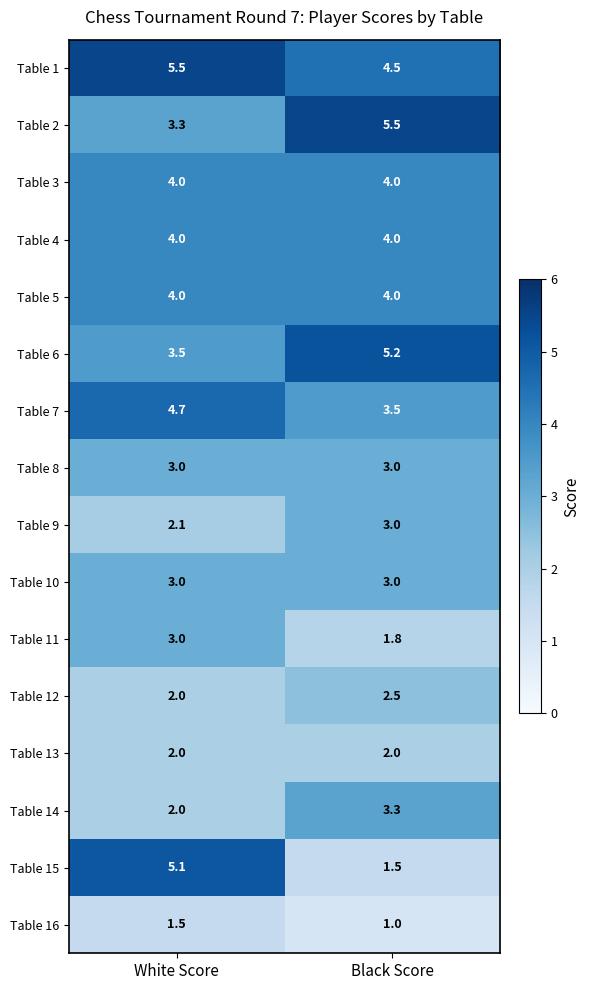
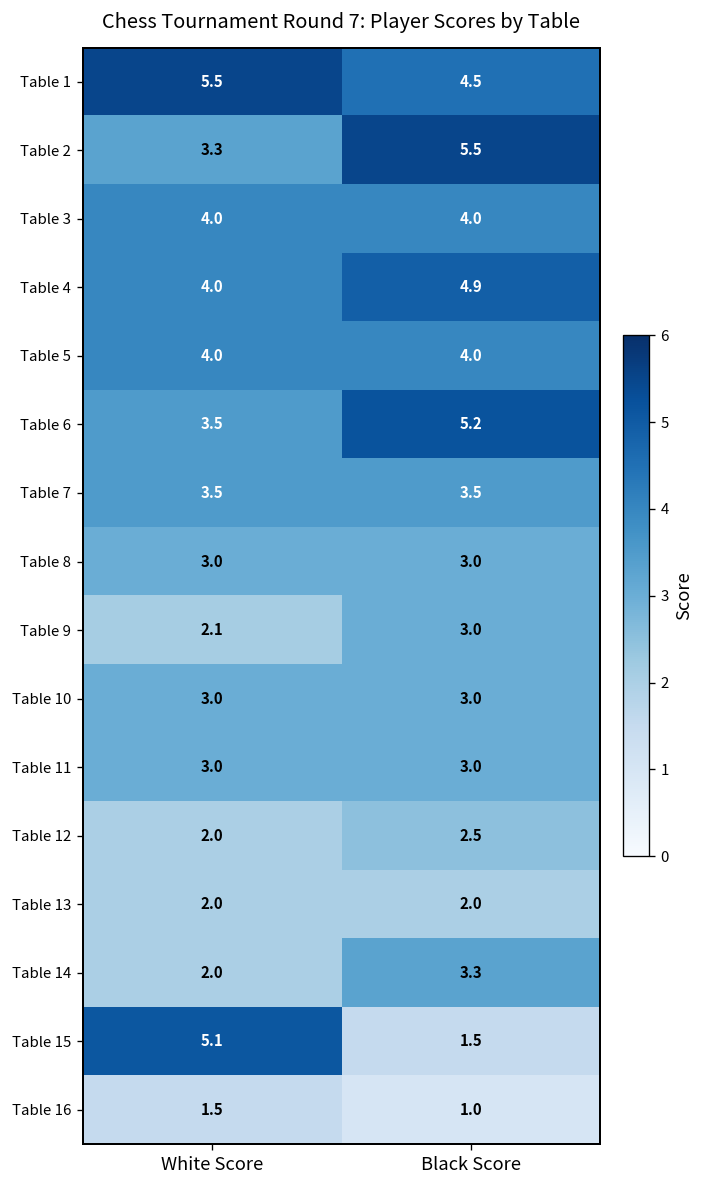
  {
    "Table 1": {
      "White Score": 5.5,
      "Black Score": 4.5
    },
    "Table 2": {
      "White Score": 3.3,
      "Black Score": 5.5
    },
    "Table 3": {
      "White Score": 4.0,
      "Black Score": 4.0
    },
    "Table 4": {
      "White Score": 4.0,
-     "Black Score": 4.0
+     "Black Score": 4.9
    },
    "Table 5": {
      "White Score": 4.0,
      "Black Score": 4.0
    },
    "Table 6": {
      "White Score": 3.5,
      "Black Score": 5.2
    },
    "Table 7": {
-     "White Score": 4.7,
+     "White Score": 3.5,
      "Black Score": 3.5
    },
    "Table 8": {
      "White Score": 3.0,
      "Black Score": 3.0
    },
    "Table 9": {
      "White Score": 2.1,
      "Black Score": 3.0
    },
    "Table 10": {
      "White Score": 3.0,
      "Black Score": 3.0
    },
    "Table 11": {
      "White Score": 3.0,
-     "Black Score": 1.8
+     "Black Score": 3.0
    },
    "Table 12": {
      "White Score": 2.0,
      "Black Score": 2.5
    },
    "Table 13": {
      "White Score": 2.0,
      "Black Score": 2.0
    },
    "Table 14": {
      "White Score": 2.0,
      "Black Score": 3.3
    },
    "Table 15": {
      "White Score": 5.1,
      "Black Score": 1.5
    },
    "Table 16": {
      "White Score": 1.5,
      "Black Score": 1.0
    }
  }
